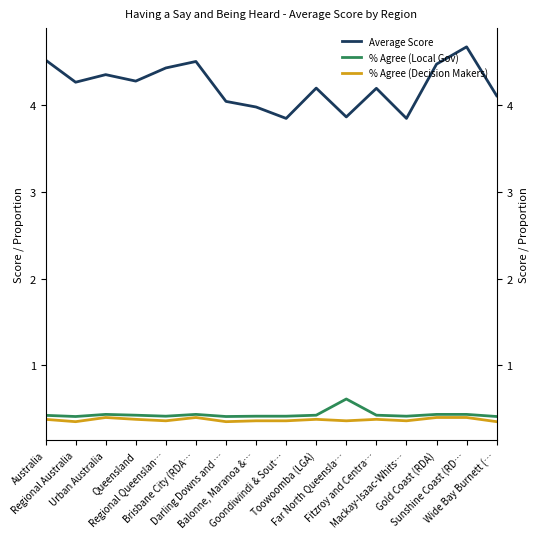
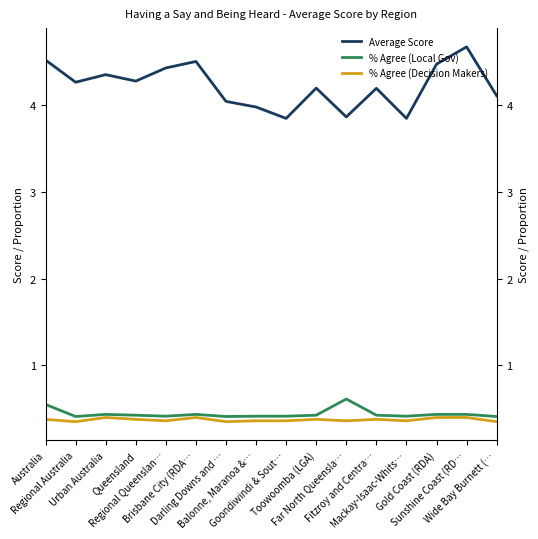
  {
    "Average Score": {
      "Australia": 4.5,
      "Regional Australia": 4.3,
      "Urban Australia": 4.3,
      "Queensland": 4.3,
      "Regional Queenslan…": 4.4,
      "Brisbane City (RDA…": 4.5,
      "Darling Downs and …": 4.0,
      "Balonne, Maranoa &…": 4.0,
      "Goondiwindi & Sout…": 3.8,
      "Toowoomba (LGA)": 4.2,
      "Far North Queensla…": 3.9,
      "Fitzroy and Centra…": 4.2,
      "Mackay-Isaac-Whits…": 3.8,
      "Gold Coast (RDA)": 4.5,
      "Sunshine Coast (RD…": 4.7,
      "Wide Bay Burnett (…": 4.1
    },
    "% Agree (Local Gov)": {
-     "Australia": 0.4,
+     "Australia": 0.6,
      "Regional Australia": 0.4,
      "Urban Australia": 0.4,
      "Queensland": 0.4,
      "Regional Queenslan…": 0.4,
      "Brisbane City (RDA…": 0.4,
      "Darling Downs and …": 0.4,
      "Balonne, Maranoa &…": 0.4,
      "Goondiwindi & Sout…": 0.4,
      "Toowoomba (LGA)": 0.4,
      "Far North Queensla…": 0.6,
      "Fitzroy and Centra…": 0.4,
      "Mackay-Isaac-Whits…": 0.4,
      "Gold Coast (RDA)": 0.4,
      "Sunshine Coast (RD…": 0.4,
      "Wide Bay Burnett (…": 0.4
    },
    "% Agree (Decision Makers)": {
      "Australia": 0.4,
      "Regional Australia": 0.4,
      "Urban Australia": 0.4,
      "Queensland": 0.4,
      "Regional Queenslan…": 0.4,
      "Brisbane City (RDA…": 0.4,
      "Darling Downs and …": 0.4,
      "Balonne, Maranoa &…": 0.4,
      "Goondiwindi & Sout…": 0.4,
      "Toowoomba (LGA)": 0.4,
      "Far North Queensla…": 0.4,
      "Fitzroy and Centra…": 0.4,
      "Mackay-Isaac-Whits…": 0.4,
      "Gold Coast (RDA)": 0.4,
      "Sunshine Coast (RD…": 0.4,
      "Wide Bay Burnett (…": 0.4
    }
  }
